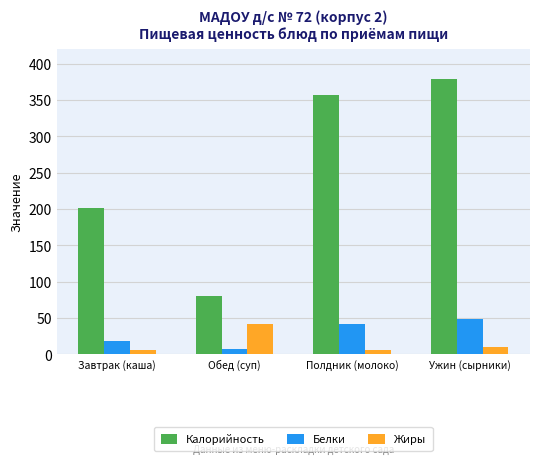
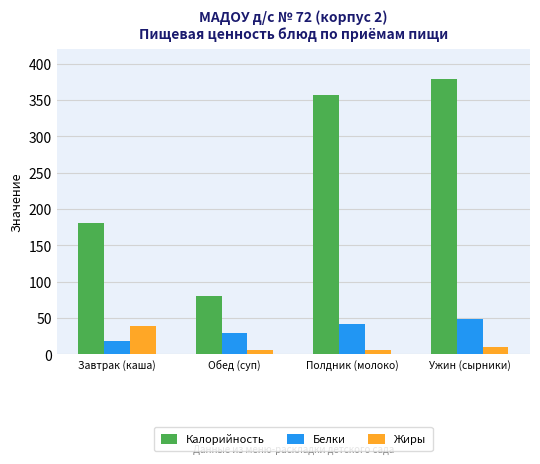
  {
    "Калорийность": {
-     "Завтрак (каша)": 200,
+     "Завтрак (каша)": 180,
      "Обед (суп)": 80,
      "Полдник (молоко)": 360,
      "Ужин (сырники)": 380
    },
    "Белки": {
      "Завтрак (каша)": 20,
-     "Обед (суп)": 10,
+     "Обед (суп)": 30,
      "Полдник (молоко)": 40,
      "Ужин (сырники)": 50
    },
    "Жиры": {
-     "Завтрак (каша)": 10,
-     "Обед (суп)": 40,
+     "Завтрак (каша)": 40,
+     "Обед (суп)": 10,
      "Полдник (молоко)": 10,
      "Ужин (сырники)": 10
    }
  }
